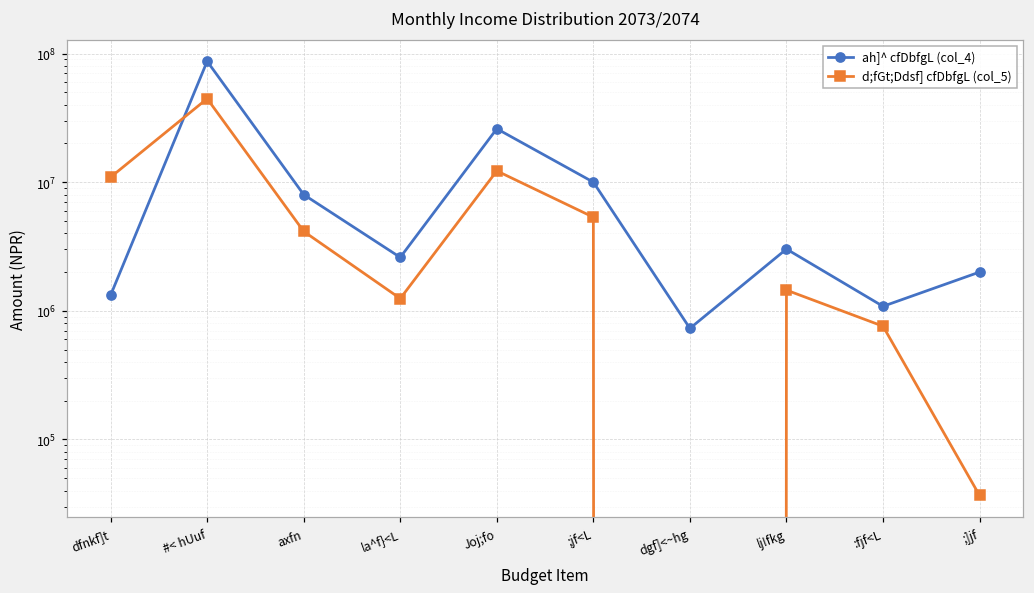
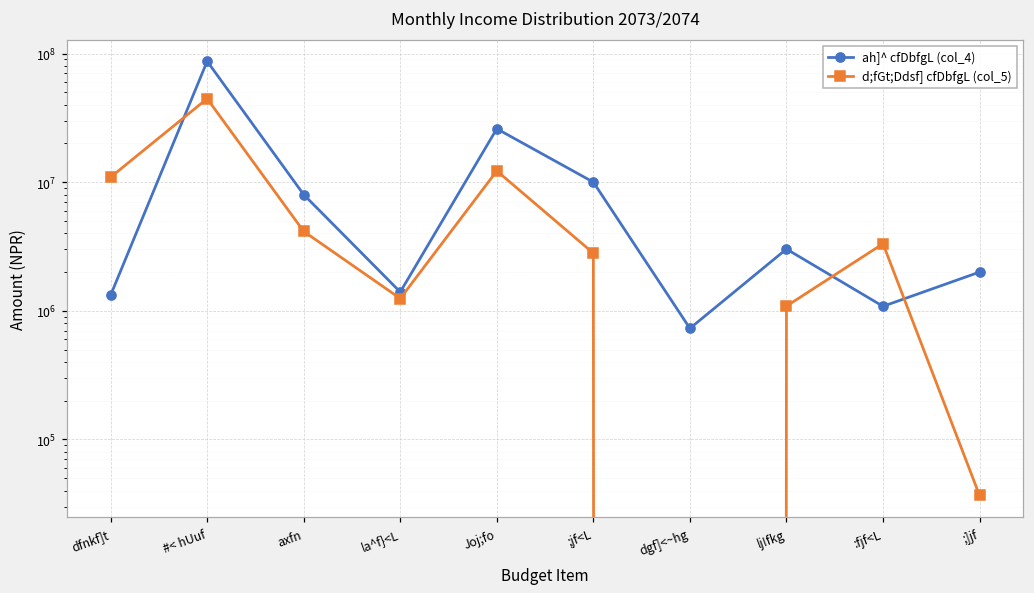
  {
    "ah]^ cfDbfgL (col_4)": {
      "dfnkf]t": 1300000,
      "#< hUuf": 90000000,
      "axfn": 8000000,
-     "la^f}<L": 2600000,
+     "la^f}<L": 1400000,
      "Joj;fo": 26000000,
      ";jf<L": 10000000,
      "dgf]<~hg": 700000,
      "lj!fkg": 3000000,
      ":fjf<L": 1100000,
      ";]jf": 2000000
    },
    "d;fGt;Ddsf] cfDbfgL (col_5)": {
      "dfnkf]t": 11000000,
      "#< hUuf": 45000000,
      "axfn": 4100000,
      "la^f}<L": 1200000,
      "Joj;fo": 12000000,
-     ";jf<L": 5000000,
-     "lj!fkg": 1400000,
-     ":fjf<L": 800000,
+     ";jf<L": 2800000,
+     "lj!fkg": 1100000,
+     ":fjf<L": 3300000,
      ";]jf": 37000
    }
  }
